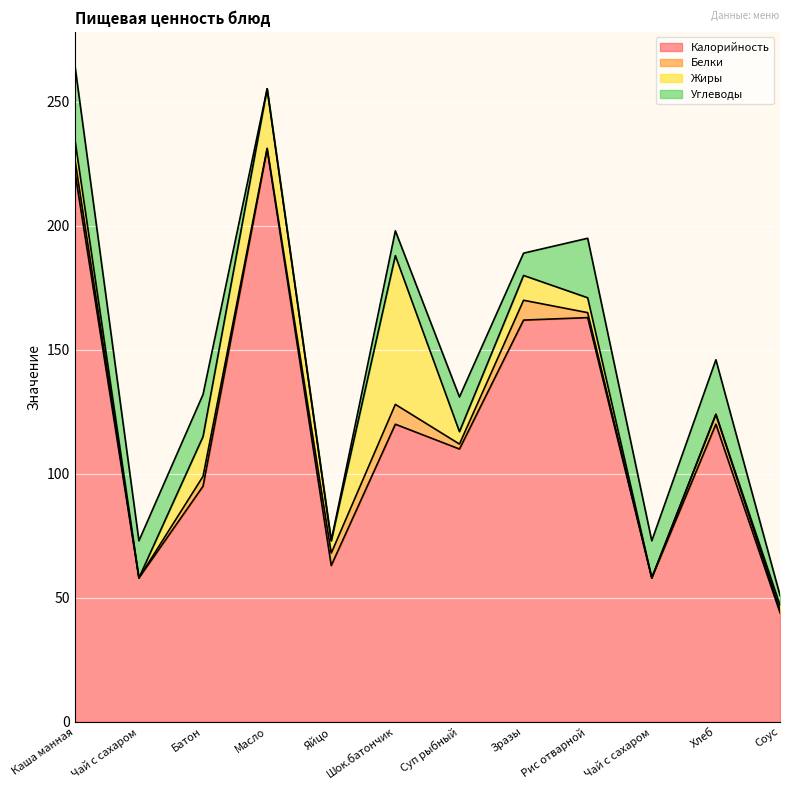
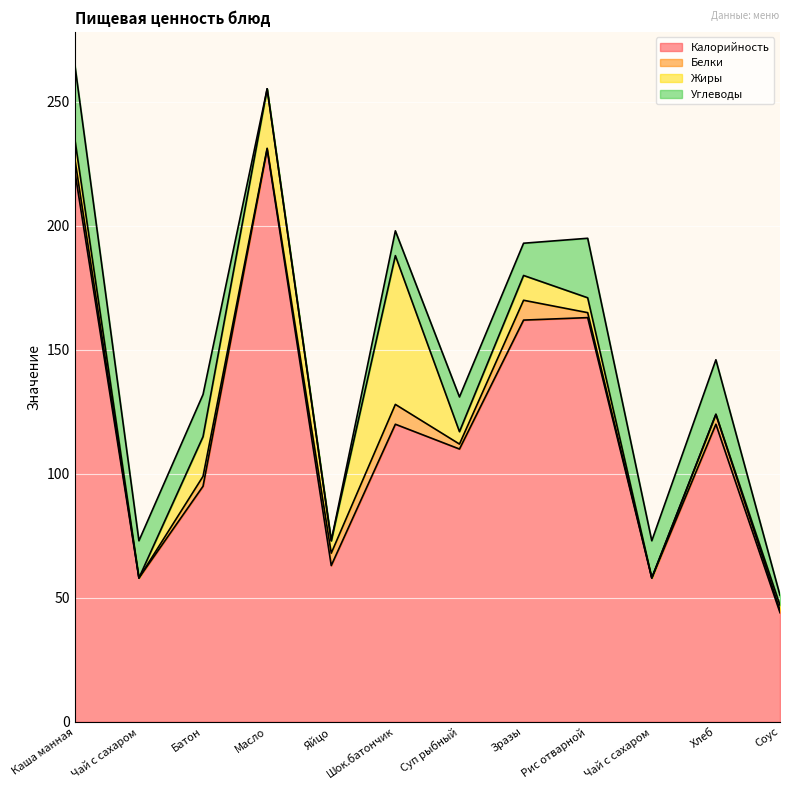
  {
    "Калорийность": {
      "Каша манная": 222,
      "Батон": 95,
      "Яйцо": 63,
      "Шок.батончик": 120,
      "Суп рыбный": 110,
      "Зразы": 162,
      "Рис отварной": 163,
      "Хлеб": 120
    },
    "Белки": {
      "Каша манная": 5,
      "Батон": 4,
      "Яйцо": 5,
      "Шок.батончик": 8,
      "Суп рыбный": 2,
      "Зразы": 8,
      "Рис отварной": 2
    },
    "Жиры": {
      "Каша манная": 8,
      "Батон": 16,
      "Шок.батончик": 60,
      "Суп рыбный": 5,
      "Зразы": 10,
      "Рис отварной": 6,
      "Соус": 2
    },
    "Углеводы": {
      "Каша манная": 30,
      "Батон": 17,
      "Шок.батончик": 10,
      "Суп рыбный": 14,
-     "Зразы": 9,
+     "Зразы": 13,
      "Рис отварной": 24,
      "Хлеб": 22,
      "Соус": 4
    }
  }
